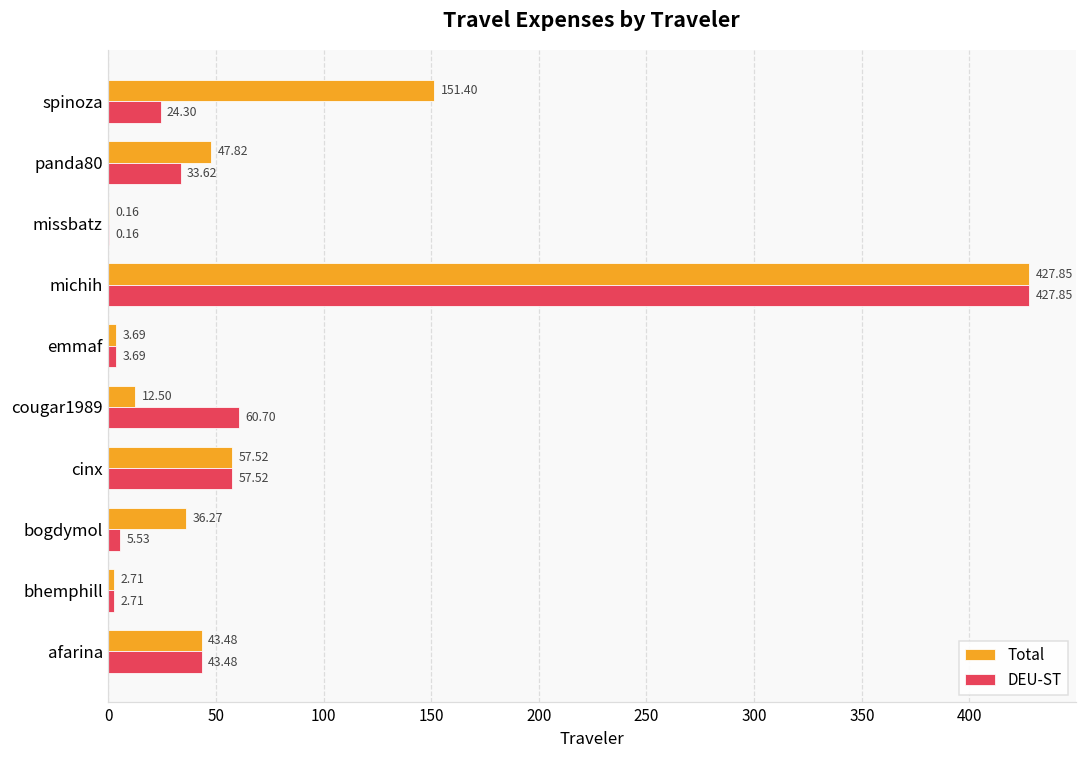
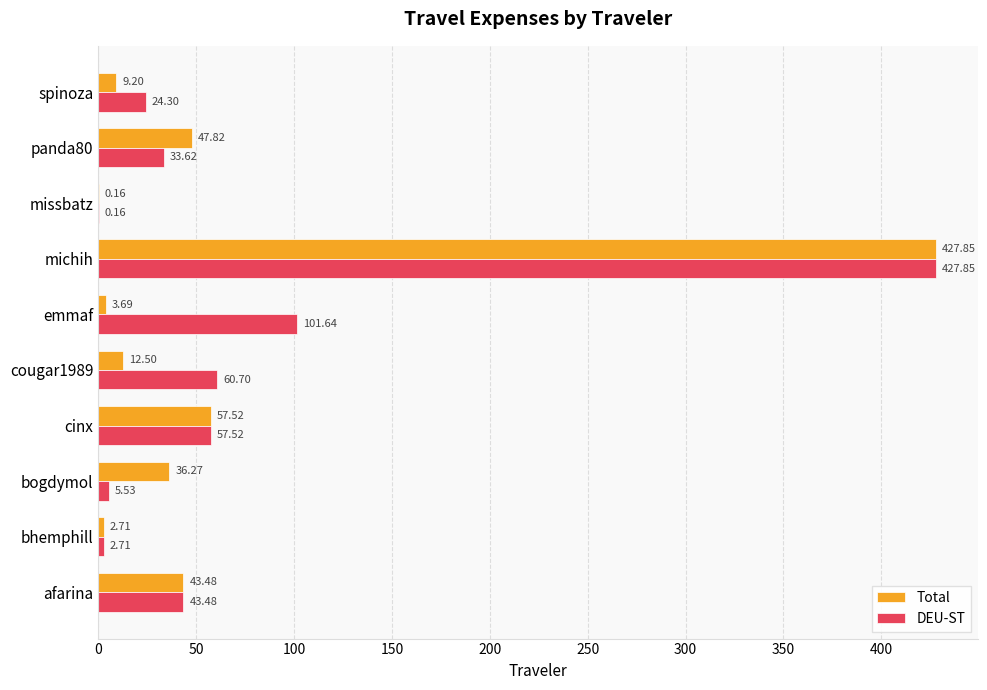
  {
    "Total": {
-     "spinoza": 151.40,
+     "spinoza": 9.20,
      "panda80": 47.82,
      "missbatz": 0.16,
      "michih": 427.85,
      "emmaf": 3.69,
      "cougar1989": 12.50,
      "cinx": 57.52,
      "bogdymol": 36.27,
      "bhemphill": 2.71,
      "afarina": 43.48
    },
    "DEU-ST": {
      "spinoza": 24.30,
      "panda80": 33.62,
      "missbatz": 0.16,
      "michih": 427.85,
-     "emmaf": 3.69,
+     "emmaf": 101.64,
      "cougar1989": 60.70,
      "cinx": 57.52,
      "bogdymol": 5.53,
      "bhemphill": 2.71,
      "afarina": 43.48
    }
  }
